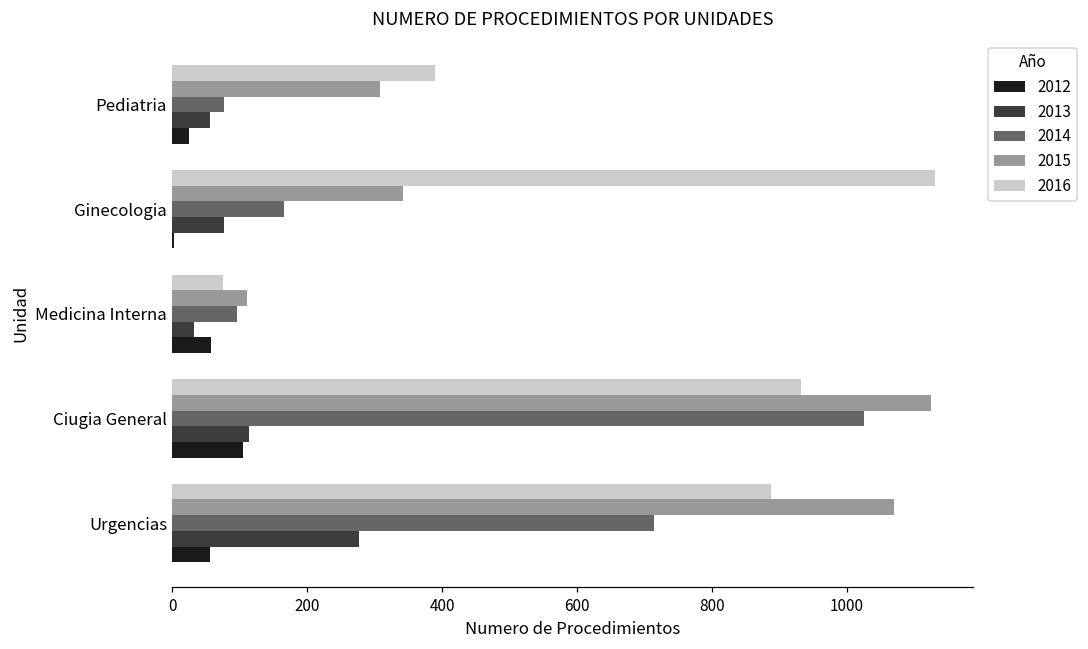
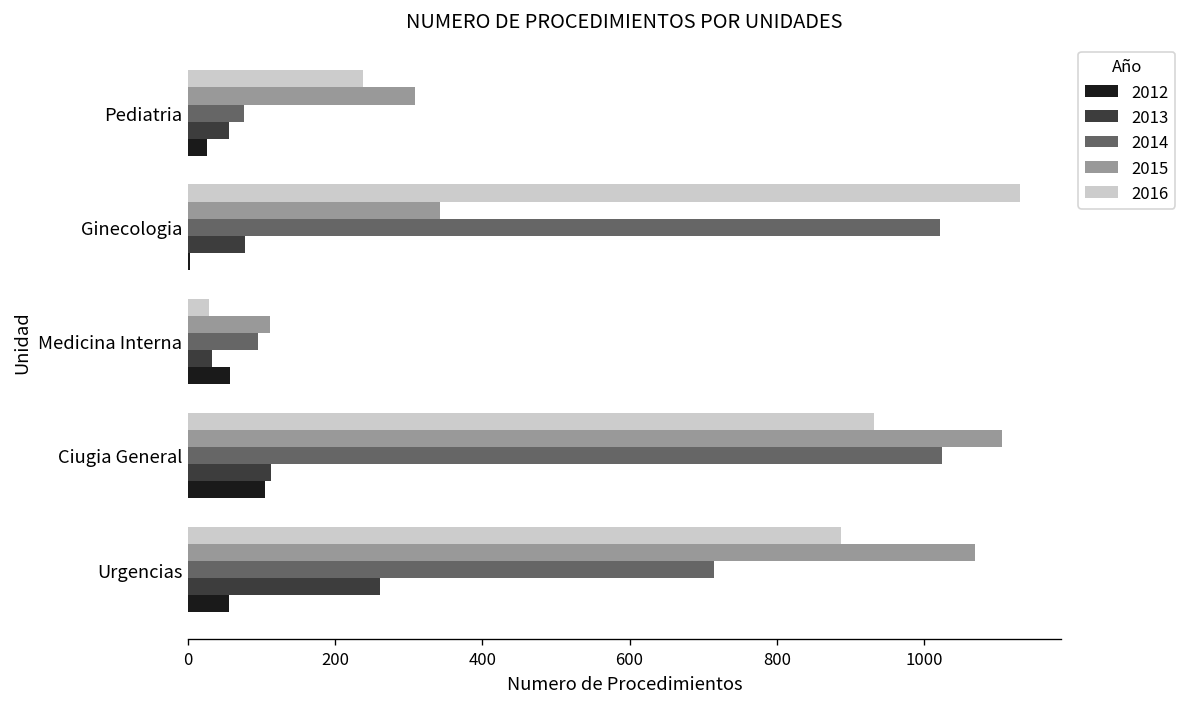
  {
    "2012": {
      "Pediatria": 30,
      "Medicina Interna": 60,
      "Ciugia General": 110,
      "Urgencias": 60
    },
    "2013": {
      "Pediatria": 60,
      "Ginecologia": 80,
      "Medicina Interna": 30,
      "Ciugia General": 110,
-     "Urgencias": 280
+     "Urgencias": 260
    },
    "2014": {
      "Pediatria": 80,
-     "Ginecologia": 170,
+     "Ginecologia": 1020,
      "Medicina Interna": 100,
      "Ciugia General": 1030,
      "Urgencias": 710
    },
    "2015": {
      "Pediatria": 310,
      "Ginecologia": 340,
      "Medicina Interna": 110,
-     "Ciugia General": 1130,
+     "Ciugia General": 1110,
      "Urgencias": 1070
    },
    "2016": {
-     "Pediatria": 390,
+     "Pediatria": 240,
      "Ginecologia": 1130,
-     "Medicina Interna": 80,
+     "Medicina Interna": 30,
      "Ciugia General": 930,
      "Urgencias": 890
    }
  }
